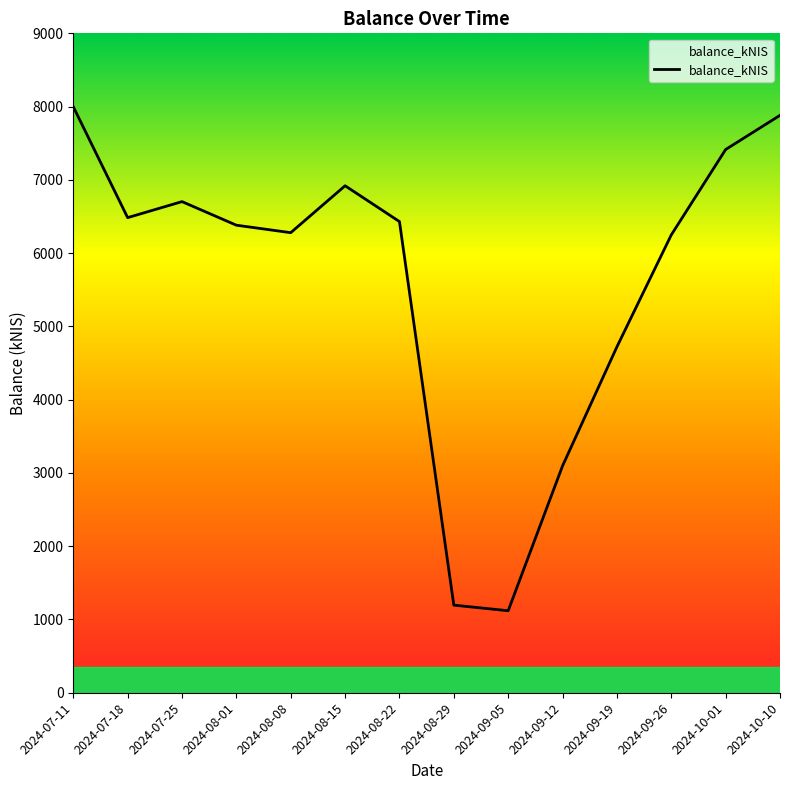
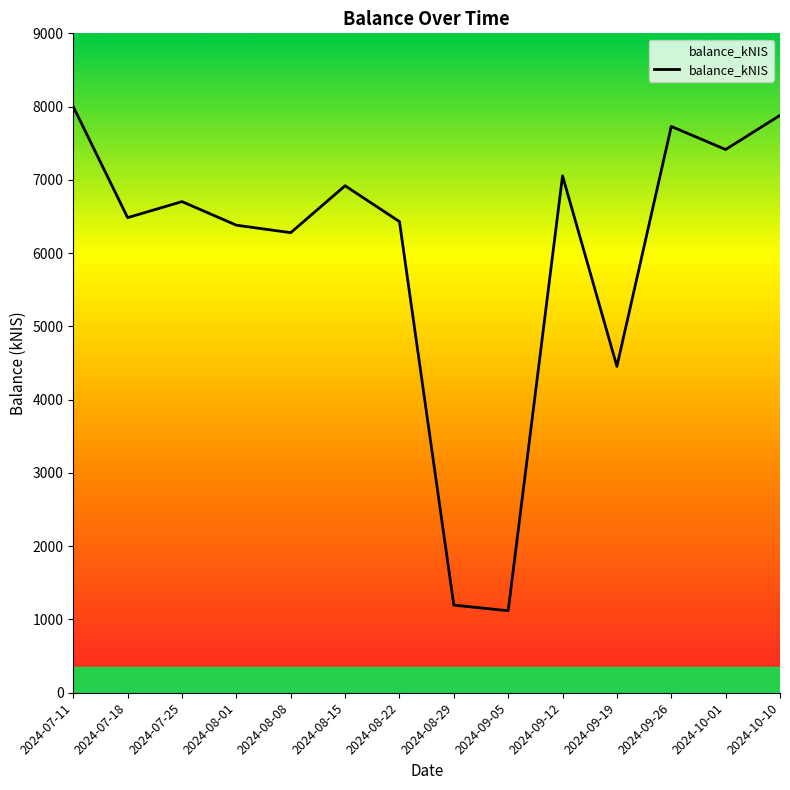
  {
    "2024-07-11": 8000,
    "2024-07-18": 6500,
    "2024-07-25": 6700,
    "2024-08-01": 6400,
    "2024-08-08": 6300,
    "2024-08-15": 6900,
    "2024-08-22": 6400,
    "2024-08-29": 1200,
    "2024-09-05": 1100,
-   "2024-09-12": 3100,
-   "2024-09-19": 4700,
-   "2024-09-26": 6200,
+   "2024-09-12": 7100,
+   "2024-09-19": 4500,
+   "2024-09-26": 7700,
    "2024-10-01": 7400,
    "2024-10-10": 7900
  }
